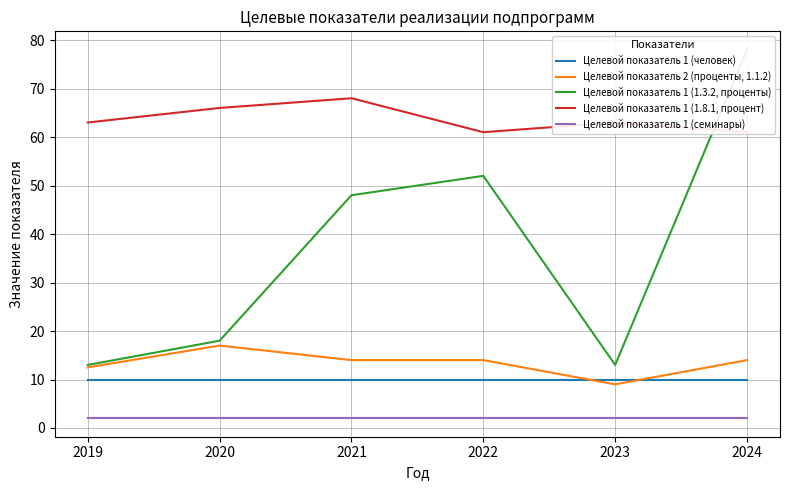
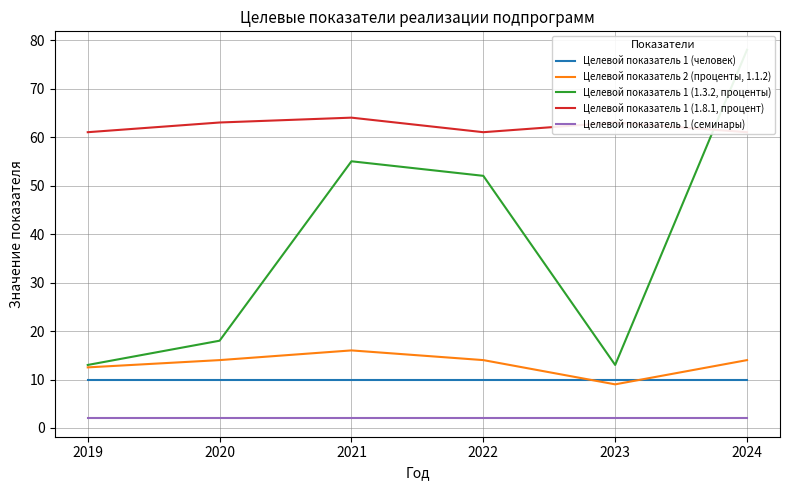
  {
    "Целевой показатель 1 (человек)": {
      "2019": 10,
      "2020": 10,
      "2021": 10,
      "2022": 10,
      "2023": 10,
      "2024": 10
    },
    "Целевой показатель 2 (проценты, 1.1.2)": {
-     "2020": 17,
-     "2021": 14,
+     "2020": 14,
+     "2021": 16,
      "2022": 14,
      "2023": 9,
      "2024": 14
    },
    "Целевой показатель 1 (1.3.2, проценты)": {
      "2020": 18,
-     "2021": 48,
+     "2021": 55,
      "2022": 52,
      "2023": 13
    },
    "Целевой показатель 1 (1.8.1, процент)": {
-     "2019": 63,
-     "2020": 66,
-     "2021": 68,
+     "2019": 61,
+     "2020": 63,
+     "2021": 64,
      "2022": 61
    },
    "Целевой показатель 1 (семинары)": {
      "2019": 2,
      "2020": 2,
      "2021": 2,
      "2022": 2,
      "2023": 2,
      "2024": 2
    }
  }
